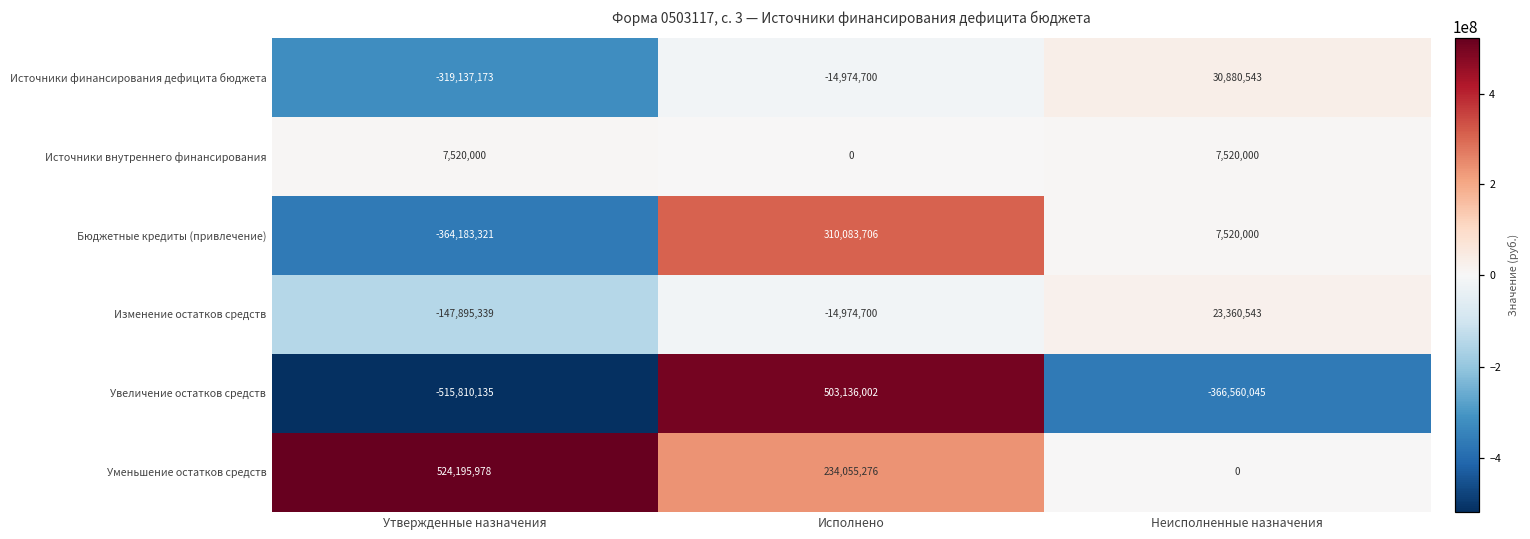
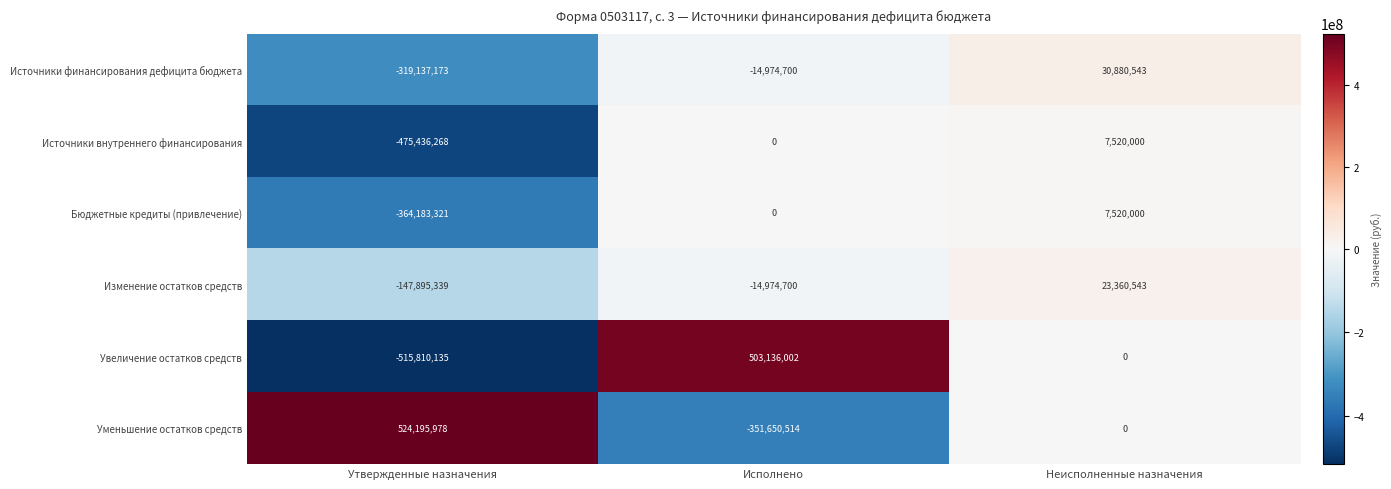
  {
    "Источники финансирования дефицита бюджета": {
      "Утвержденные назначения": "-319,137,173",
      "Исполнено": "-14,974,700",
      "Неисполненные назначения": "30,880,543"
    },
    "Источники внутреннего финансирования": {
-     "Утвержденные назначения": "7,520,000",
+     "Утвержденные назначения": "-475,436,268",
      "Исполнено": "0",
      "Неисполненные назначения": "7,520,000"
    },
    "Бюджетные кредиты (привлечение)": {
      "Утвержденные назначения": "-364,183,321",
-     "Исполнено": "310,083,706",
+     "Исполнено": "0",
      "Неисполненные назначения": "7,520,000"
    },
    "Изменение остатков средств": {
      "Утвержденные назначения": "-147,895,339",
      "Исполнено": "-14,974,700",
      "Неисполненные назначения": "23,360,543"
    },
    "Увеличение остатков средств": {
      "Утвержденные назначения": "-515,810,135",
      "Исполнено": "503,136,002",
-     "Неисполненные назначения": "-366,560,045"
+     "Неисполненные назначения": "0"
    },
    "Уменьшение остатков средств": {
      "Утвержденные назначения": "524,195,978",
-     "Исполнено": "234,055,276",
+     "Исполнено": "-351,650,514",
      "Неисполненные назначения": "0"
    }
  }
